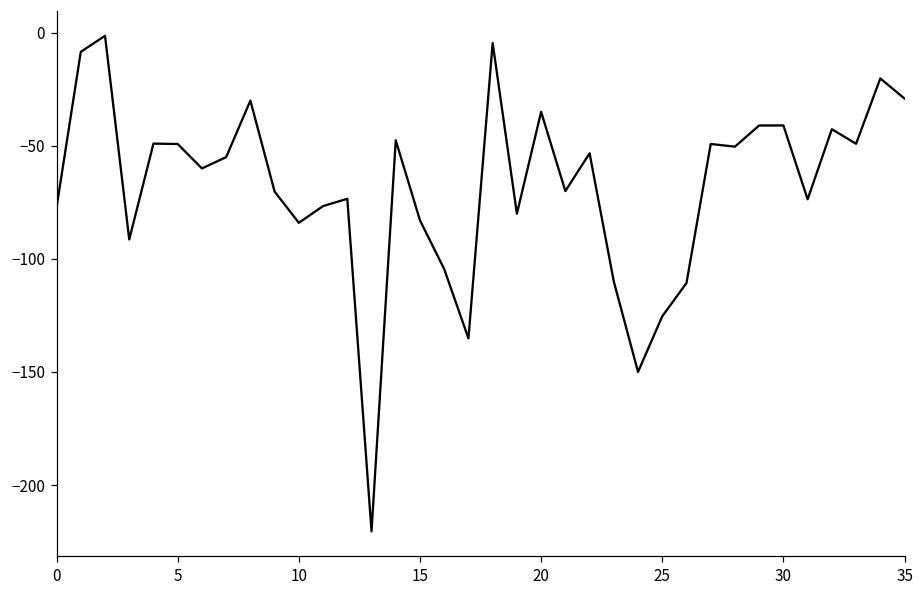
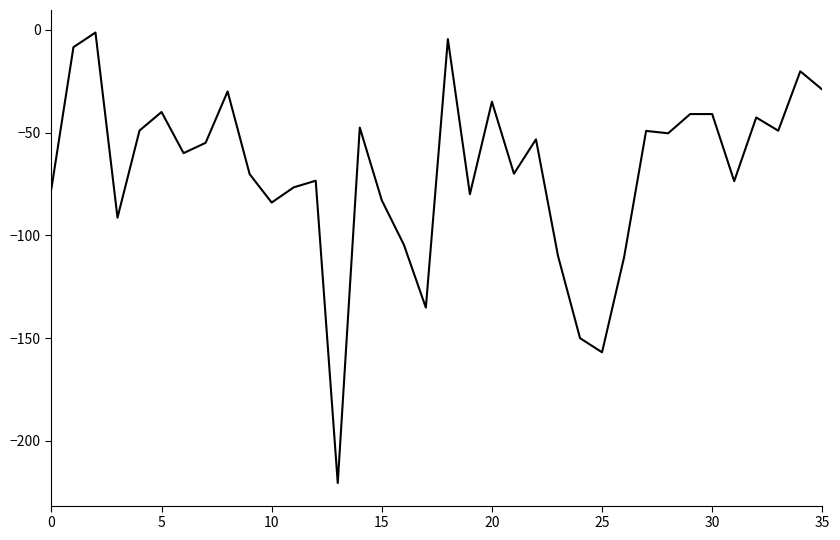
  {
    "0": -77,
-   "5": -49,
+   "5": -40,
    "10": -84,
    "15": -83,
    "20": -35,
-   "25": -125,
+   "25": -157,
    "30": -41,
    "35": -29
  }
